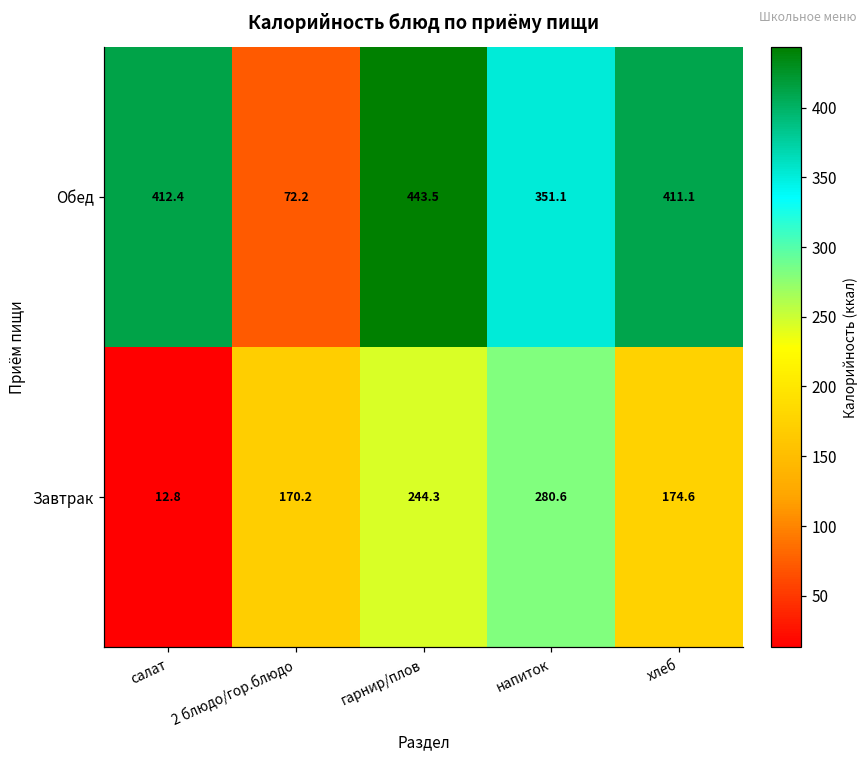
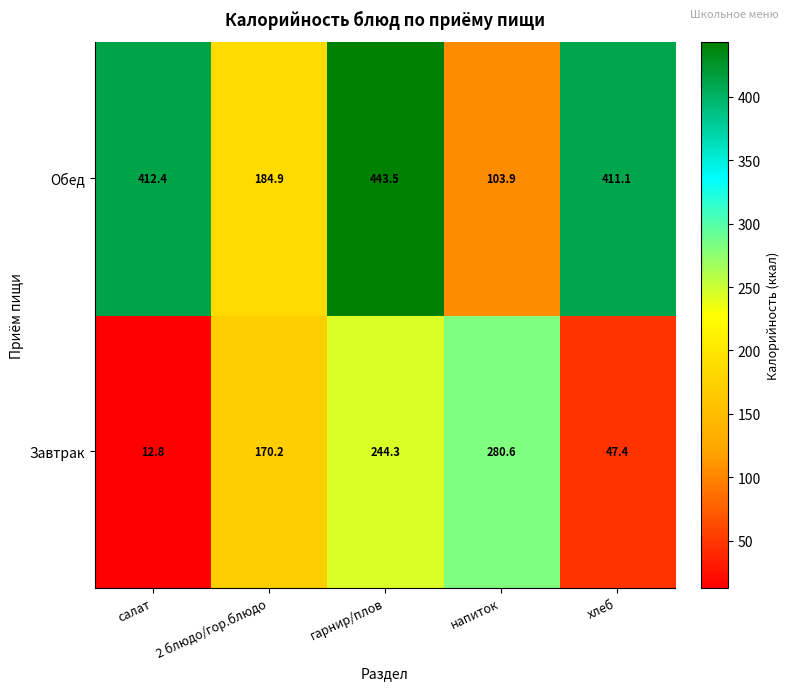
  {
    "Обед": {
      "салат": 412.4,
-     "2 блюдо/гор.блюдо": 72.2,
+     "2 блюдо/гор.блюдо": 184.9,
      "гарнир/плов": 443.5,
-     "напиток": 351.1,
+     "напиток": 103.9,
      "хлеб": 411.1
    },
    "Завтрак": {
      "салат": 12.8,
      "2 блюдо/гор.блюдо": 170.2,
      "гарнир/плов": 244.3,
      "напиток": 280.6,
-     "хлеб": 174.6
+     "хлеб": 47.4
    }
  }
